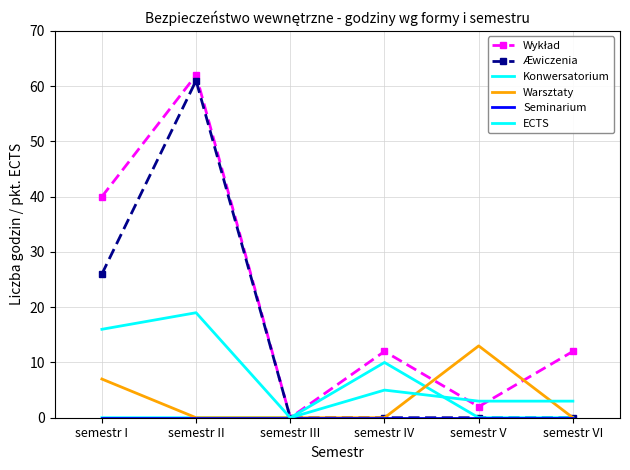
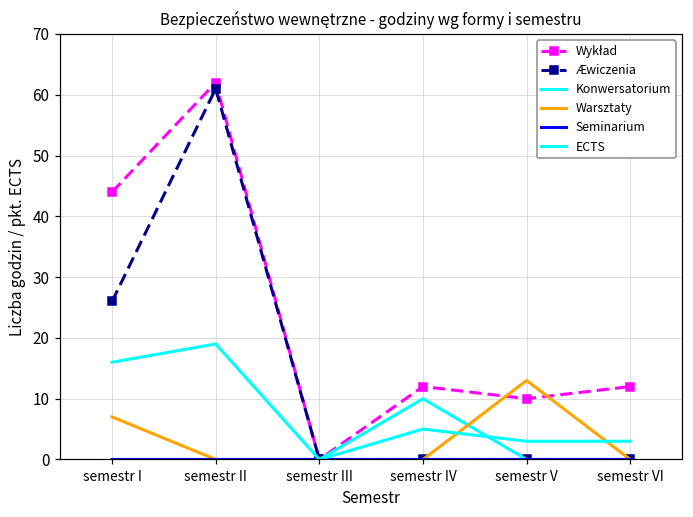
  {
    "Wykład": {
-     "semestr I": 40,
+     "semestr I": 44,
      "semestr II": 62,
      "semestr IV": 12,
-     "semestr V": 2,
+     "semestr V": 10,
      "semestr VI": 12
    },
    "Æwiczenia": {
      "semestr I": 26,
      "semestr II": 61
    },
    "Warsztaty": {
      "semestr I": 7,
      "semestr V": 13
    }
  }
